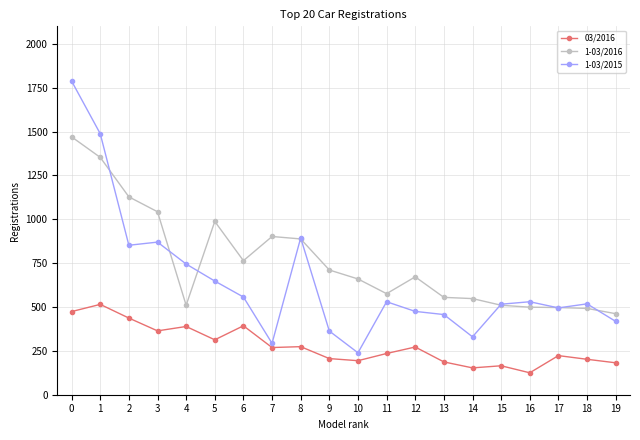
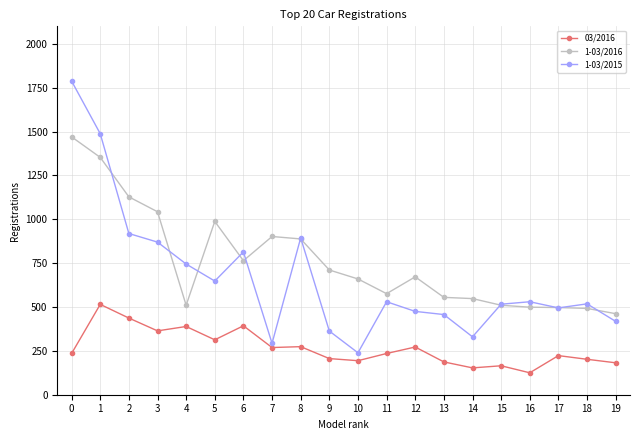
  {
    "03/2016": {
-     "0": 470,
+     "0": 240,
      "1": 520,
      "2": 440,
      "3": 360,
      "4": 390,
      "5": 310,
      "6": 390,
      "7": 270,
      "8": 270,
      "9": 210,
      "10": 190,
      "11": 240,
      "12": 270,
      "13": 190,
      "14": 150,
      "15": 170,
      "16": 130,
      "17": 220,
      "18": 200,
      "19": 180
    },
    "1-03/2016": {
      "0": 1470,
      "1": 1350,
      "2": 1130,
      "3": 1040,
      "4": 510,
      "5": 990,
      "6": 760,
      "7": 900,
      "9": 710,
      "10": 660,
      "11": 580,
      "12": 670,
      "13": 560,
      "14": 550,
      "16": 500,
      "18": 490,
      "19": 460
    },
    "1-03/2015": {
      "0": 1790,
      "1": 1490,
-     "2": 850,
+     "2": 920,
      "3": 870,
      "4": 750,
      "5": 650,
-     "6": 560,
+     "6": 810,
      "7": 290,
      "9": 360,
      "10": 240,
      "11": 530,
      "12": 480,
      "13": 460,
      "14": 330,
      "16": 530,
      "18": 520,
      "19": 420
    }
  }
